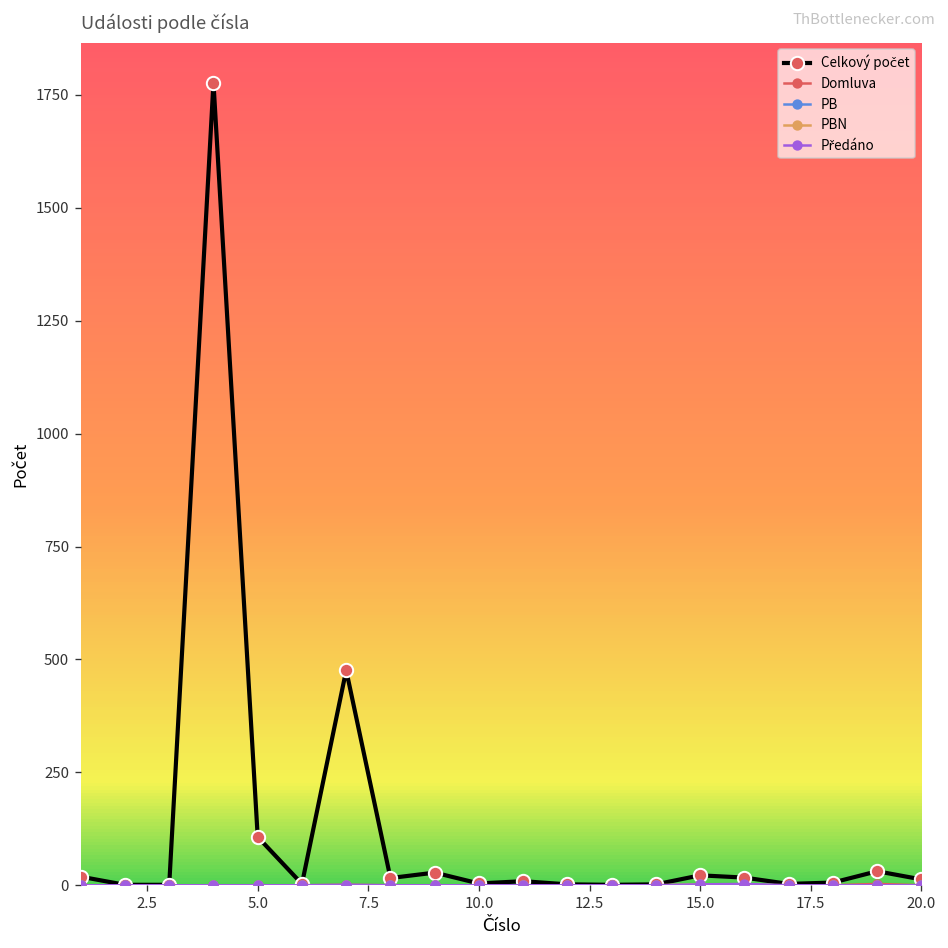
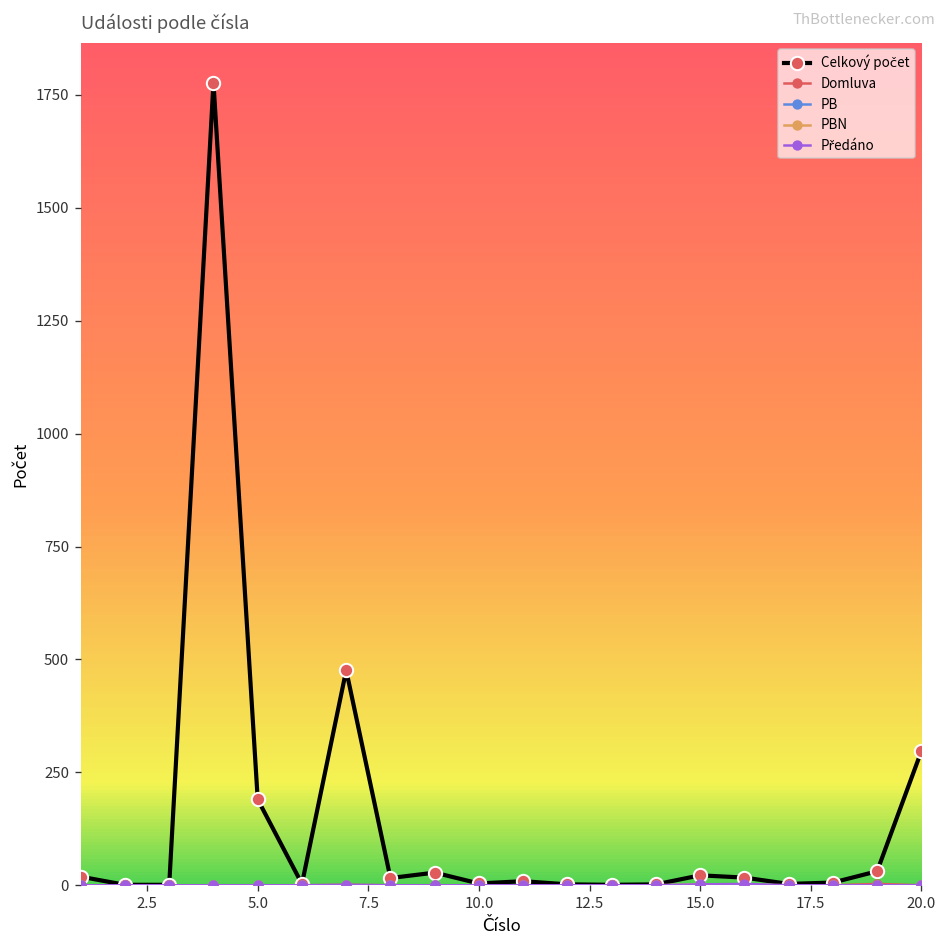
  {
    "Celkový počet": {
-     "5.0": 110,
+     "5.0": 190,
      "15.0": 20,
-     "20.0": 10
+     "20.0": 300
    }
  }
